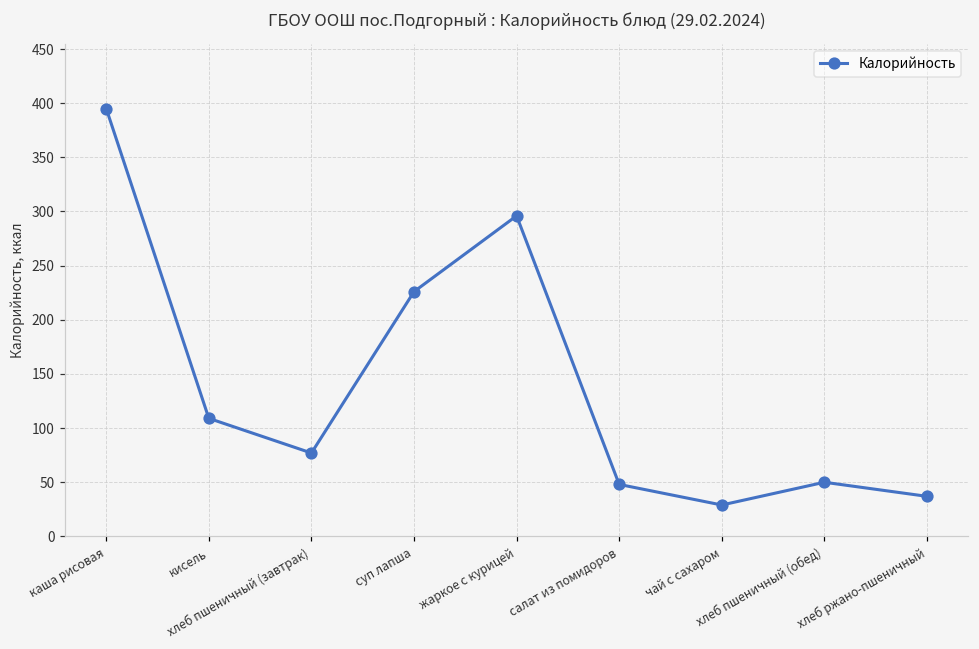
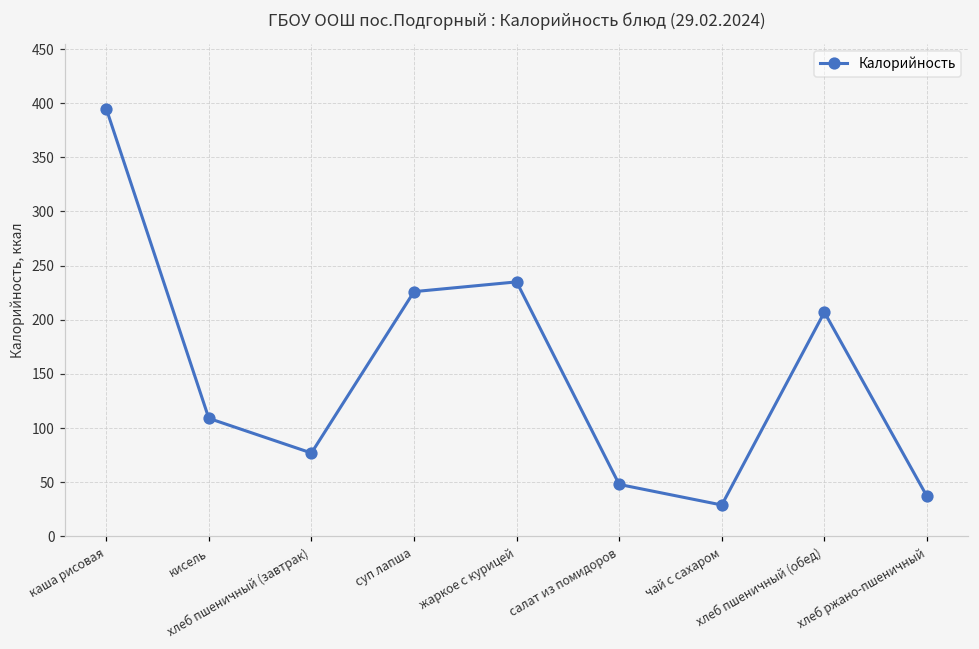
  {
    "каша рисовая": 400,
    "кисель": 110,
    "хлеб пшеничный (завтрак)": 80,
    "суп лапша": 230,
-   "жаркое с курицей": 300,
+   "жаркое с курицей": 240,
    "салат из помидоров": 50,
    "чай с сахаром": 30,
-   "хлеб пшеничный (обед)": 50,
+   "хлеб пшеничный (обед)": 210,
    "хлеб ржано-пшеничный": 40
  }
